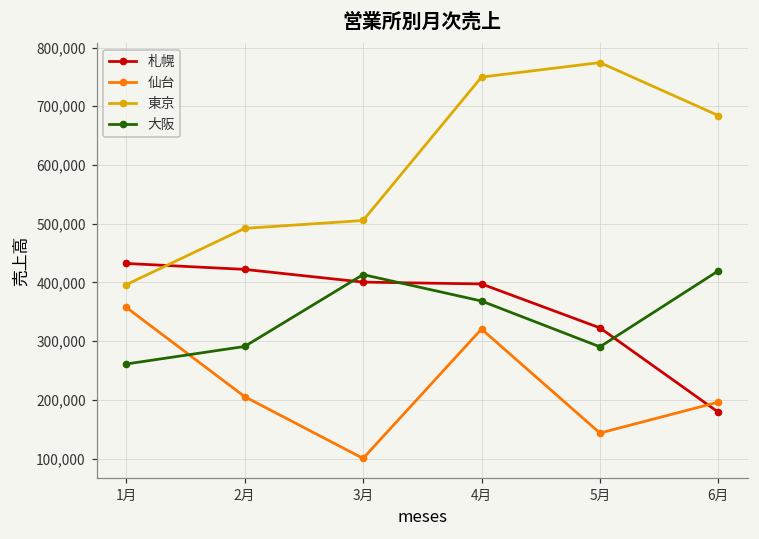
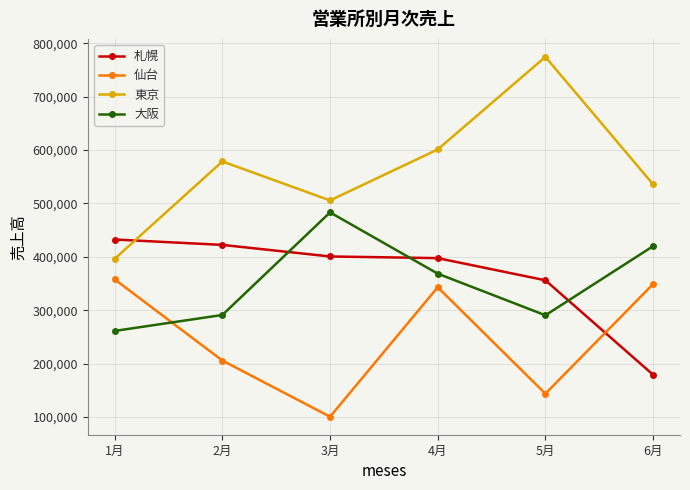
  {
    "札幌": {
      "1月": "430,000",
      "2月": "420,000",
      "3月": "400,000",
      "4月": "400,000",
-     "5月": "320,000",
+     "5月": "360,000",
      "6月": "180,000"
    },
    "仙台": {
      "1月": "360,000",
      "2月": "210,000",
      "3月": "100,000",
-     "4月": "320,000",
+     "4月": "340,000",
      "5月": "140,000",
-     "6月": "200,000"
+     "6月": "350,000"
    },
    "東京": {
      "1月": "400,000",
-     "2月": "490,000",
+     "2月": "580,000",
      "3月": "510,000",
-     "4月": "750,000",
+     "4月": "600,000",
      "5月": "770,000",
-     "6月": "680,000"
+     "6月": "540,000"
    },
    "大阪": {
      "1月": "260,000",
      "2月": "290,000",
-     "3月": "410,000",
+     "3月": "480,000",
      "4月": "370,000",
      "5月": "290,000",
      "6月": "420,000"
    }
  }
